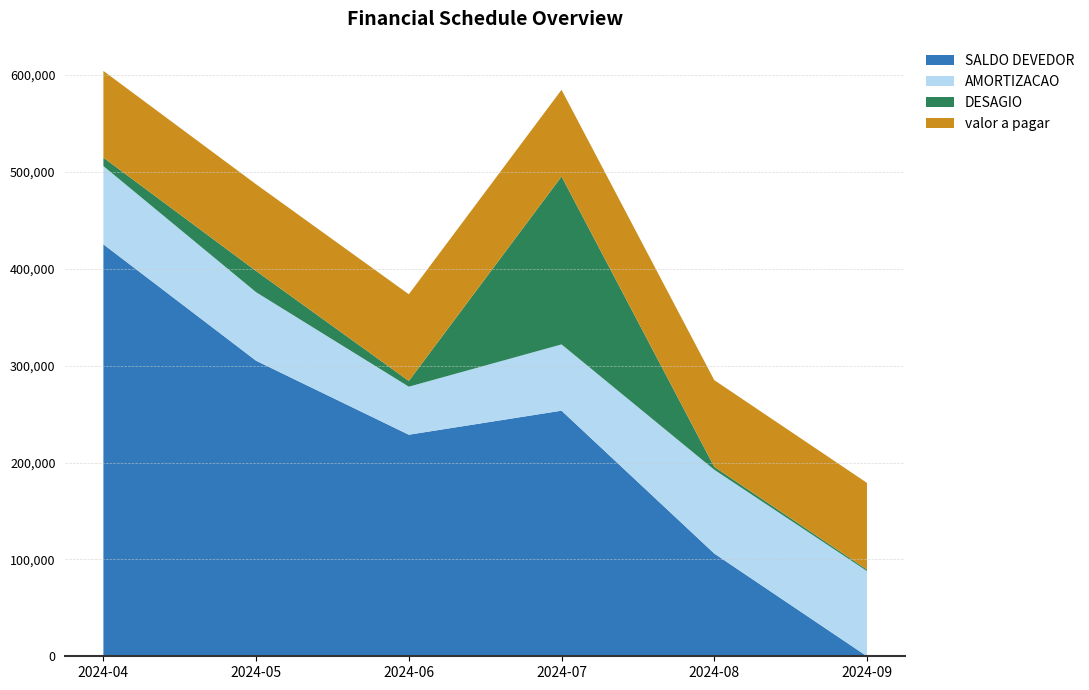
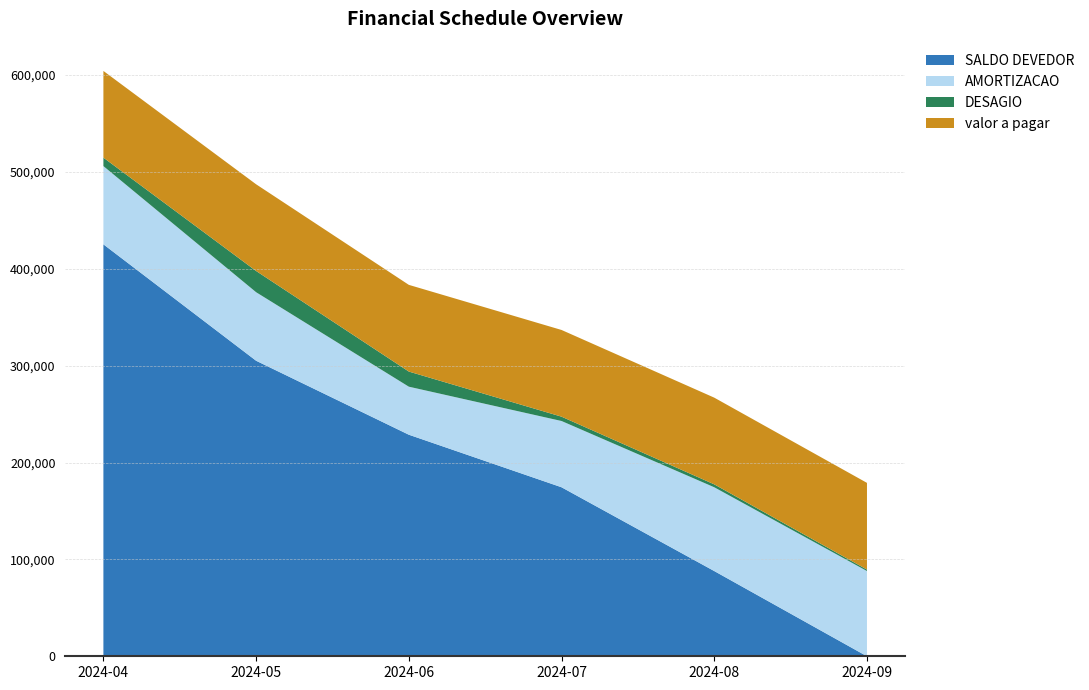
  {
    "SALDO DEVEDOR": {
      "2024-04": "430,000",
      "2024-05": "310,000",
      "2024-06": "230,000",
-     "2024-07": "250,000",
-     "2024-08": "110,000",
+     "2024-07": "170,000",
+     "2024-08": "90,000",
      "2024-09": "0"
    },
    "AMORTIZACAO": {
      "2024-04": "80,000",
      "2024-05": "70,000",
      "2024-06": "50,000",
      "2024-07": "70,000",
      "2024-08": "90,000"
    },
    "DESAGIO": {
      "2024-04": "10,000",
      "2024-05": "20,000",
-     "2024-06": "10,000",
-     "2024-07": "170,000",
+     "2024-06": "20,000",
+     "2024-07": "0",
      "2024-08": "0"
    },
    "valor a pagar": {
      "2024-04": "90,000",
      "2024-05": "90,000",
      "2024-06": "90,000",
      "2024-07": "90,000",
      "2024-08": "90,000",
      "2024-09": "90,000"
    }
  }
